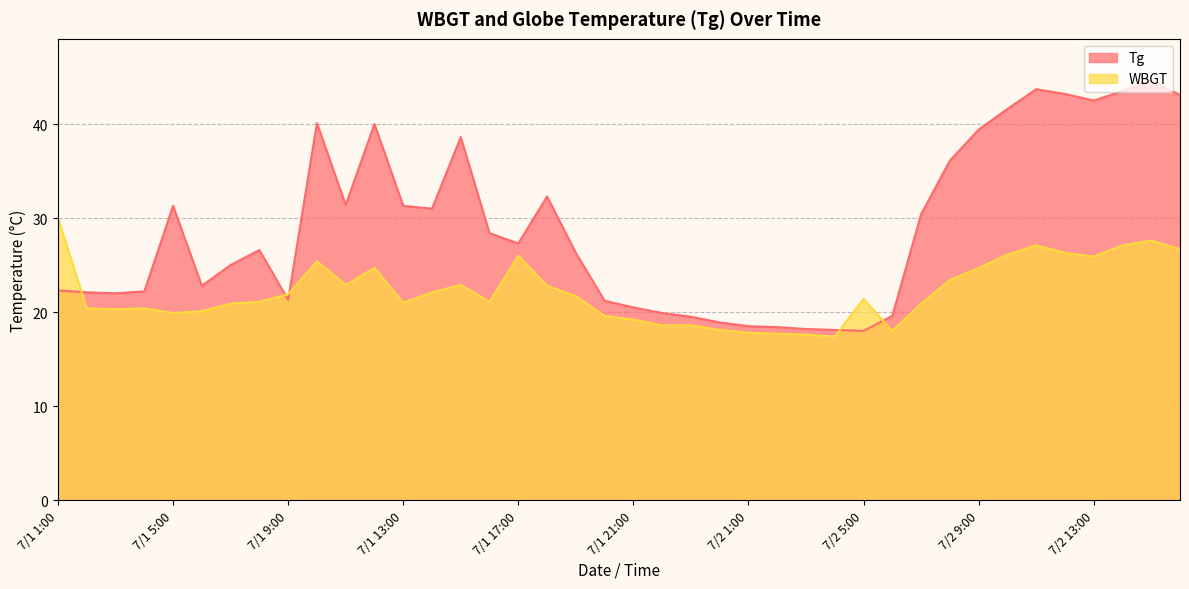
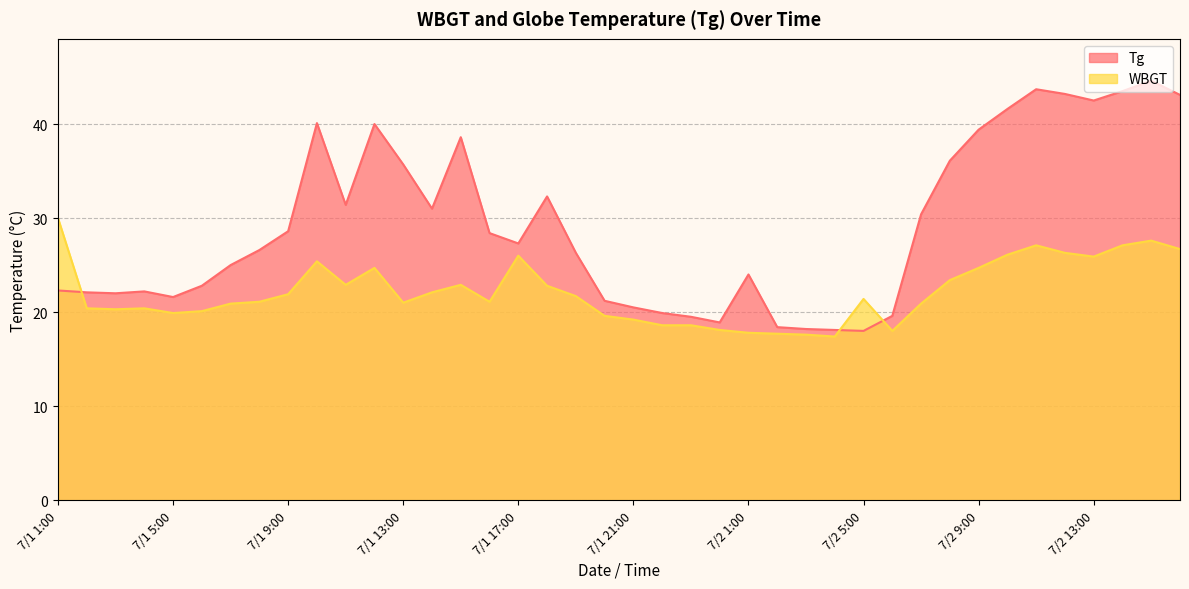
  {
    "Tg": {
      "7/1 1:00": 22,
-     "7/1 5:00": 31,
-     "7/1 9:00": 21,
-     "7/1 13:00": 31,
+     "7/1 5:00": 22,
+     "7/1 9:00": 29,
+     "7/1 13:00": 36,
      "7/1 17:00": 27,
      "7/1 21:00": 21,
-     "7/2 1:00": 19,
+     "7/2 1:00": 24,
      "7/2 5:00": 18,
      "7/2 9:00": 39,
      "7/2 13:00": 43
    },
    "WBGT": {
      "7/1 1:00": 30,
      "7/1 5:00": 20,
      "7/1 9:00": 22,
      "7/1 13:00": 21,
      "7/1 17:00": 26,
      "7/1 21:00": 19,
      "7/2 1:00": 18,
      "7/2 5:00": 21,
      "7/2 9:00": 25,
      "7/2 13:00": 26
    }
  }
